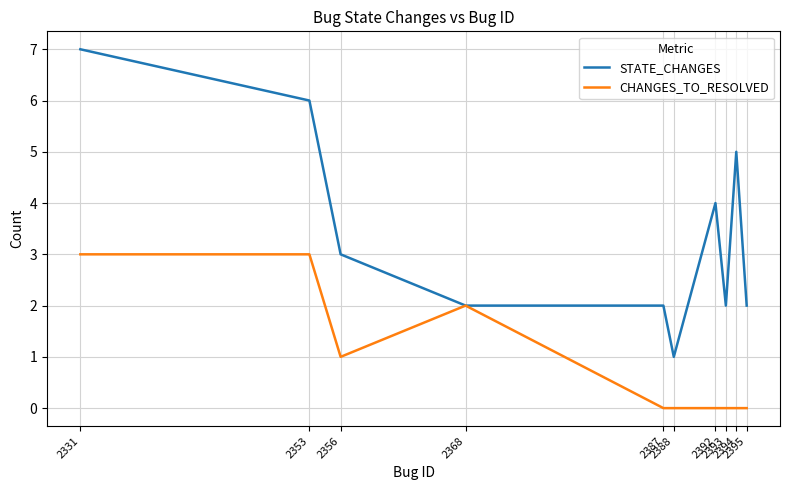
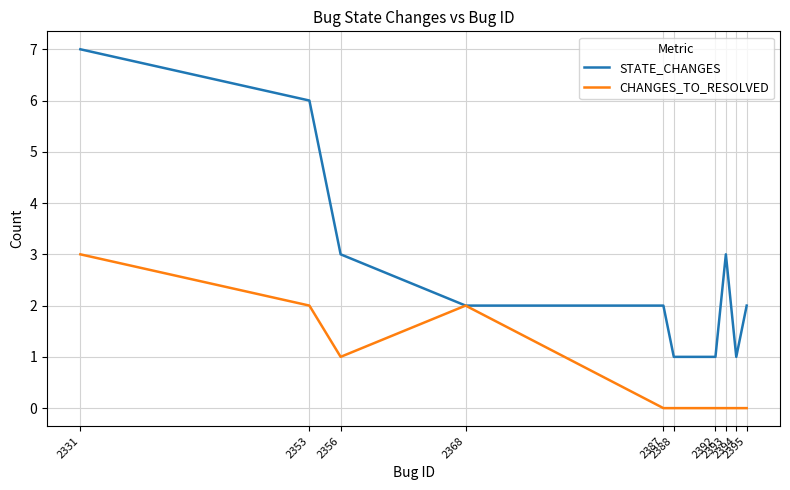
  {
    "STATE_CHANGES": {
      "2331": 7,
      "2353": 6,
      "2356": 3,
      "2387": 2,
      "2388": 1,
-     "2392": 4,
-     "2393": 2,
-     "2394": 5,
+     "2392": 1,
+     "2393": 3,
+     "2394": 1,
      "2395": 2
    },
    "CHANGES_TO_RESOLVED": {
      "2331": 3,
-     "2353": 3,
+     "2353": 2,
      "2356": 1,
      "2387": 0,
      "2388": 0,
      "2392": 0,
      "2393": 0,
      "2394": 0,
      "2395": 0
    }
  }
